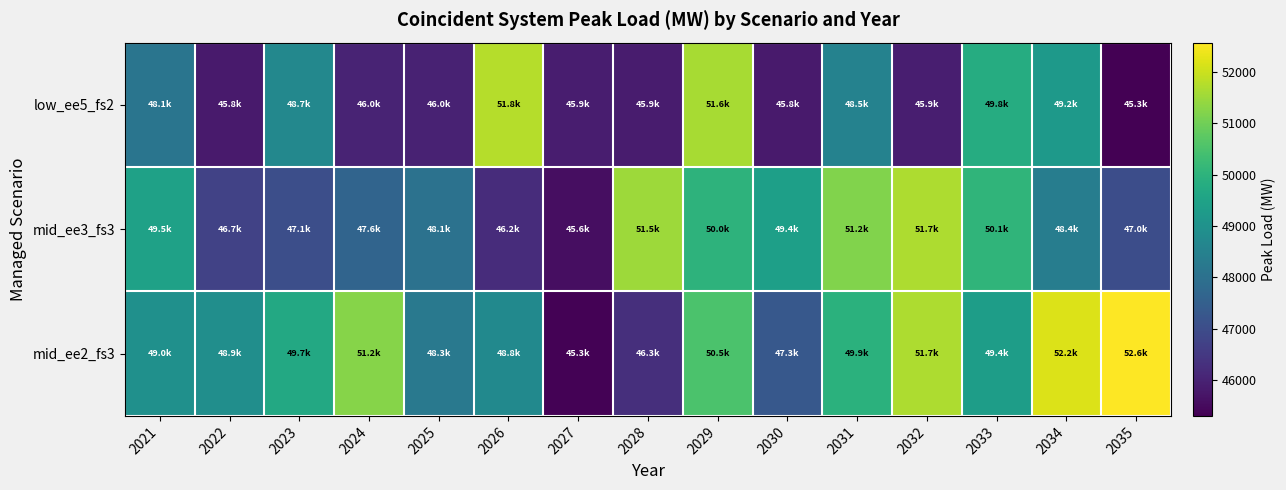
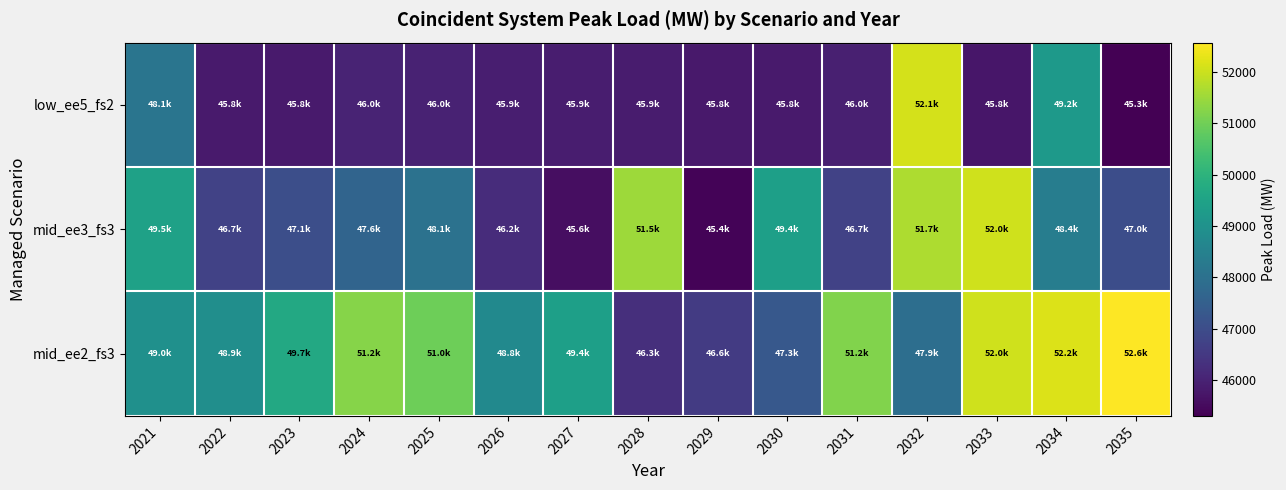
  {
    "low_ee5_fs2": {
      "2021": "48.1k",
      "2022": "45.8k",
-     "2023": "48.7k",
+     "2023": "45.8k",
      "2024": "46.0k",
      "2025": "46.0k",
-     "2026": "51.8k",
+     "2026": "45.9k",
      "2027": "45.9k",
      "2028": "45.9k",
-     "2029": "51.6k",
+     "2029": "45.8k",
      "2030": "45.8k",
-     "2031": "48.5k",
-     "2032": "45.9k",
-     "2033": "49.8k",
+     "2031": "46.0k",
+     "2032": "52.1k",
+     "2033": "45.8k",
      "2034": "49.2k",
      "2035": "45.3k"
    },
    "mid_ee3_fs3": {
      "2021": "49.5k",
      "2022": "46.7k",
      "2023": "47.1k",
      "2024": "47.6k",
      "2025": "48.1k",
      "2026": "46.2k",
      "2027": "45.6k",
      "2028": "51.5k",
-     "2029": "50.0k",
+     "2029": "45.4k",
      "2030": "49.4k",
-     "2031": "51.2k",
+     "2031": "46.7k",
      "2032": "51.7k",
-     "2033": "50.1k",
+     "2033": "52.0k",
      "2034": "48.4k",
      "2035": "47.0k"
    },
    "mid_ee2_fs3": {
      "2021": "49.0k",
      "2022": "48.9k",
      "2023": "49.7k",
      "2024": "51.2k",
-     "2025": "48.3k",
+     "2025": "51.0k",
      "2026": "48.8k",
-     "2027": "45.3k",
+     "2027": "49.4k",
      "2028": "46.3k",
-     "2029": "50.5k",
+     "2029": "46.6k",
      "2030": "47.3k",
-     "2031": "49.9k",
-     "2032": "51.7k",
-     "2033": "49.4k",
+     "2031": "51.2k",
+     "2032": "47.9k",
+     "2033": "52.0k",
      "2034": "52.2k",
      "2035": "52.6k"
    }
  }
